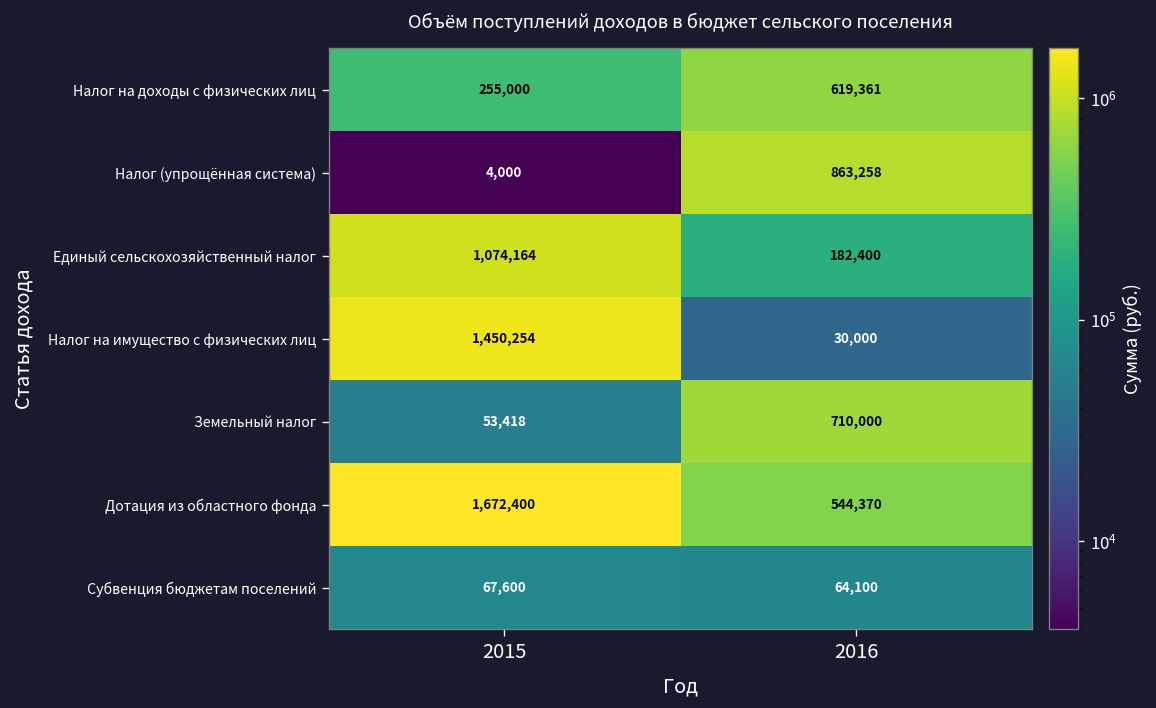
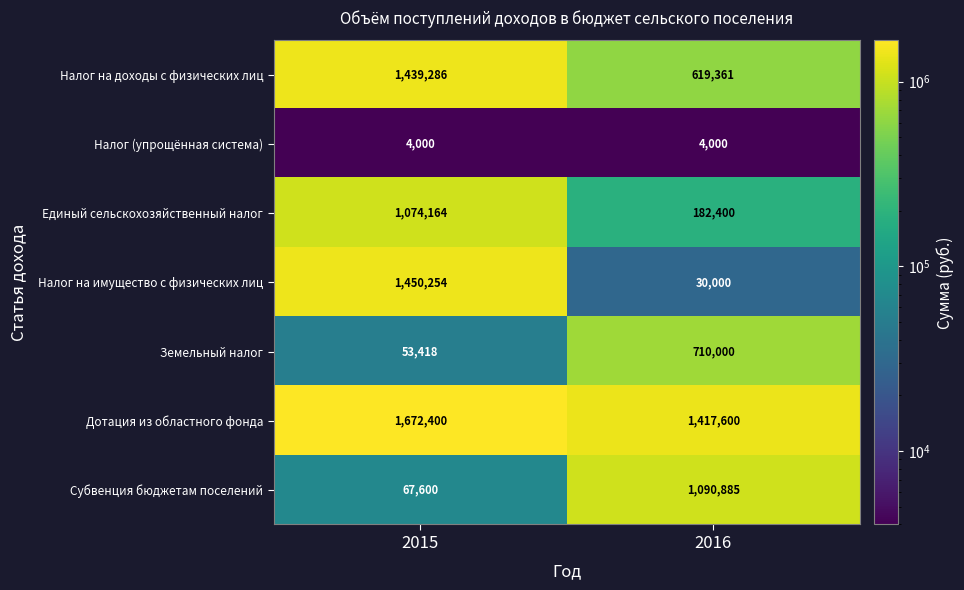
  {
    "Налог на доходы с физических лиц": {
-     "2015": "255,000",
+     "2015": "1,439,286",
      "2016": "619,361"
    },
    "Налог (упрощённая система)": {
      "2015": "4,000",
-     "2016": "863,258"
+     "2016": "4,000"
    },
    "Единый сельскохозяйственный налог": {
      "2015": "1,074,164",
      "2016": "182,400"
    },
    "Налог на имущество с физических лиц": {
      "2015": "1,450,254",
      "2016": "30,000"
    },
    "Земельный налог": {
      "2015": "53,418",
      "2016": "710,000"
    },
    "Дотация из областного фонда": {
      "2015": "1,672,400",
-     "2016": "544,370"
+     "2016": "1,417,600"
    },
    "Субвенция бюджетам поселений": {
      "2015": "67,600",
-     "2016": "64,100"
+     "2016": "1,090,885"
    }
  }
